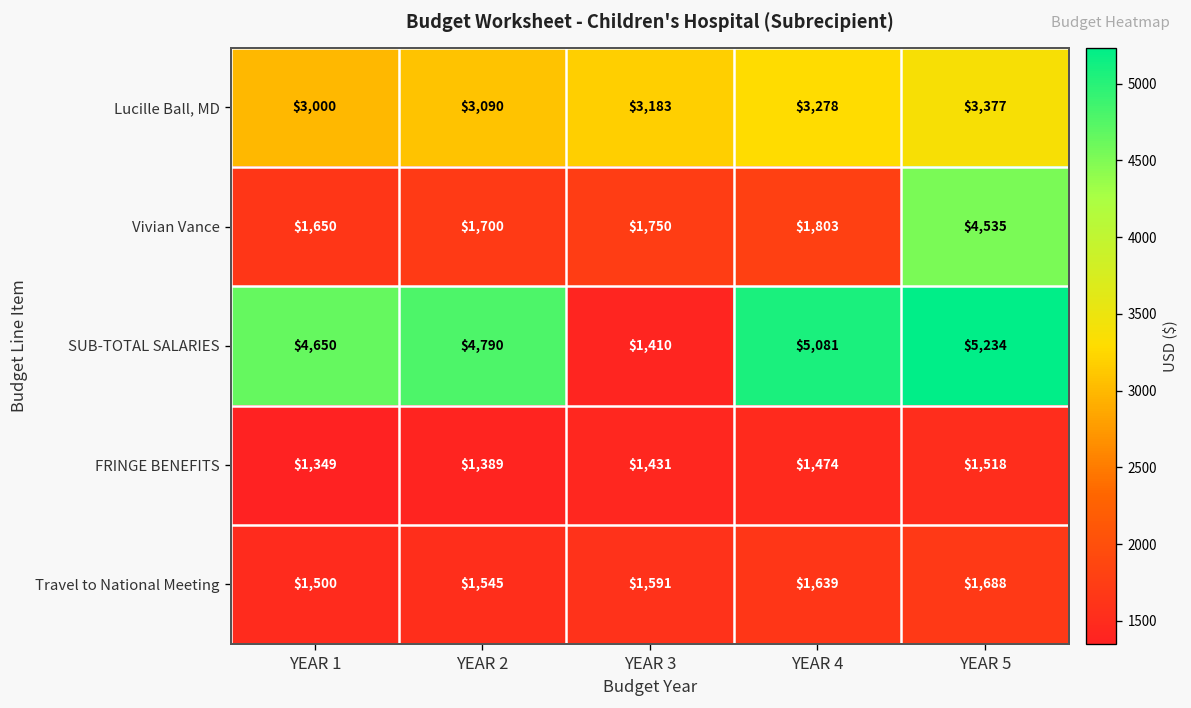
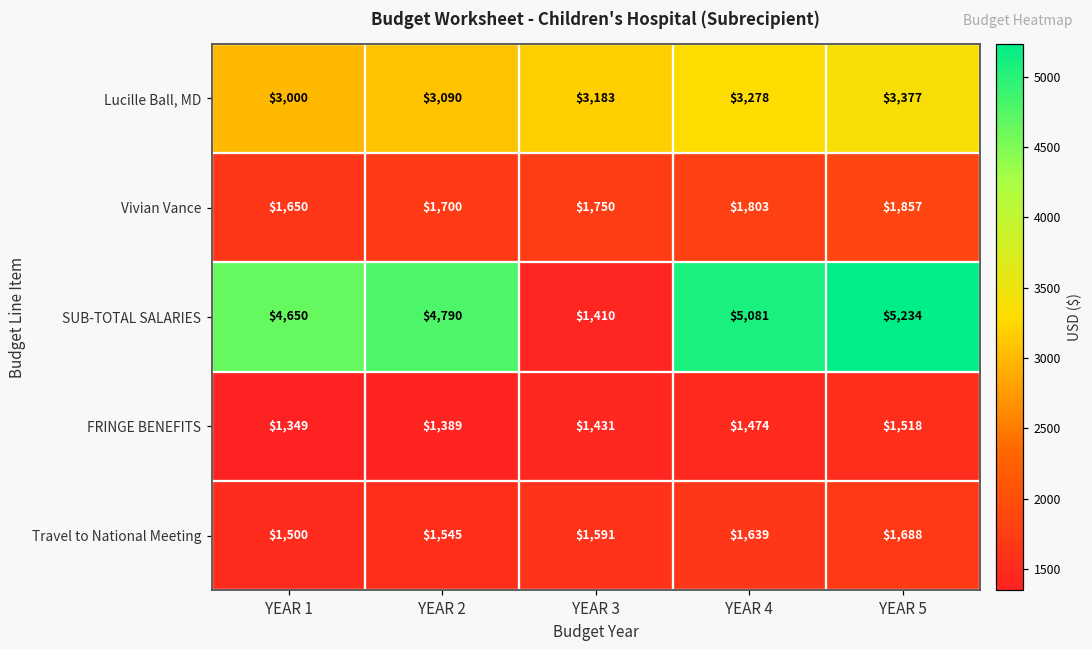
  {
    "Lucille Ball, MD": {
      "YEAR 1": "$3,000",
      "YEAR 2": "$3,090",
      "YEAR 3": "$3,183",
      "YEAR 4": "$3,278",
      "YEAR 5": "$3,377"
    },
    "Vivian Vance": {
      "YEAR 1": "$1,650",
      "YEAR 2": "$1,700",
      "YEAR 3": "$1,750",
      "YEAR 4": "$1,803",
-     "YEAR 5": "$4,535"
+     "YEAR 5": "$1,857"
    },
    "SUB-TOTAL SALARIES": {
      "YEAR 1": "$4,650",
      "YEAR 2": "$4,790",
      "YEAR 3": "$1,410",
      "YEAR 4": "$5,081",
      "YEAR 5": "$5,234"
    },
    "FRINGE BENEFITS": {
      "YEAR 1": "$1,349",
      "YEAR 2": "$1,389",
      "YEAR 3": "$1,431",
      "YEAR 4": "$1,474",
      "YEAR 5": "$1,518"
    },
    "Travel to National Meeting": {
      "YEAR 1": "$1,500",
      "YEAR 2": "$1,545",
      "YEAR 3": "$1,591",
      "YEAR 4": "$1,639",
      "YEAR 5": "$1,688"
    }
  }
